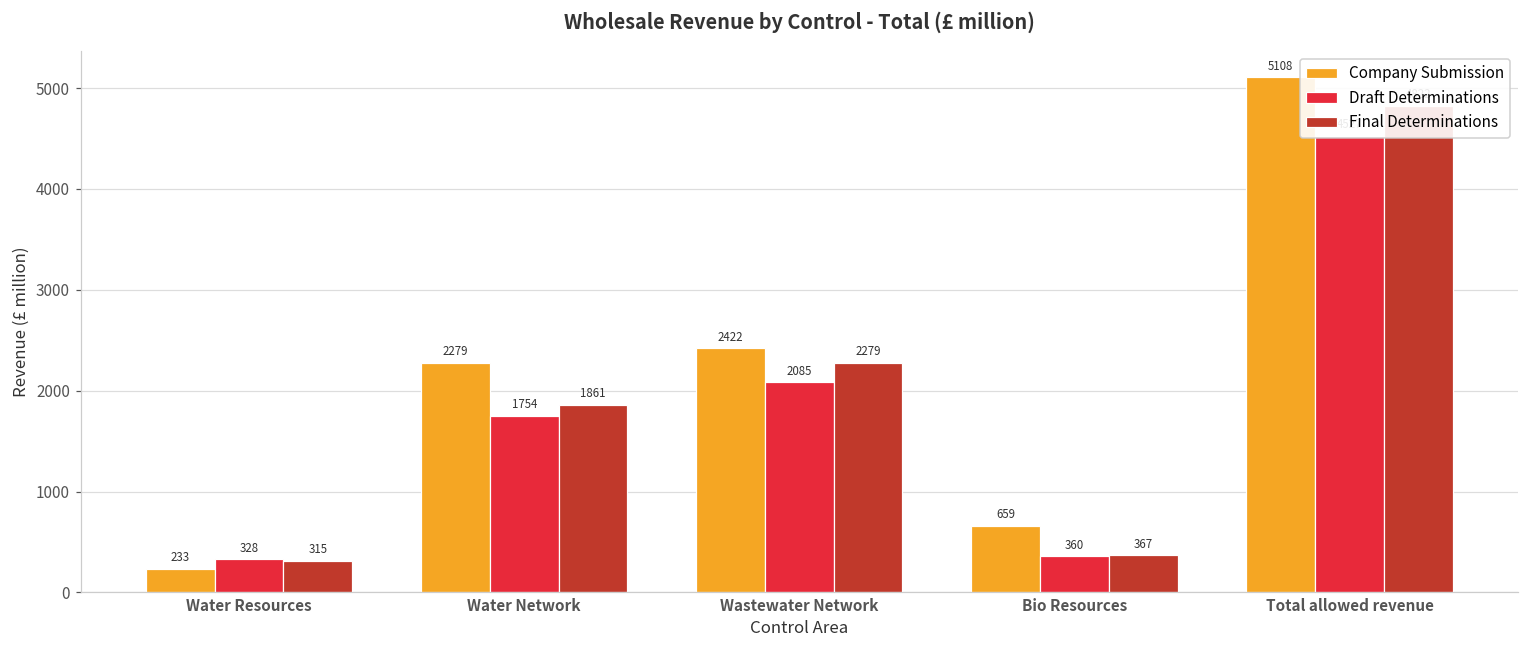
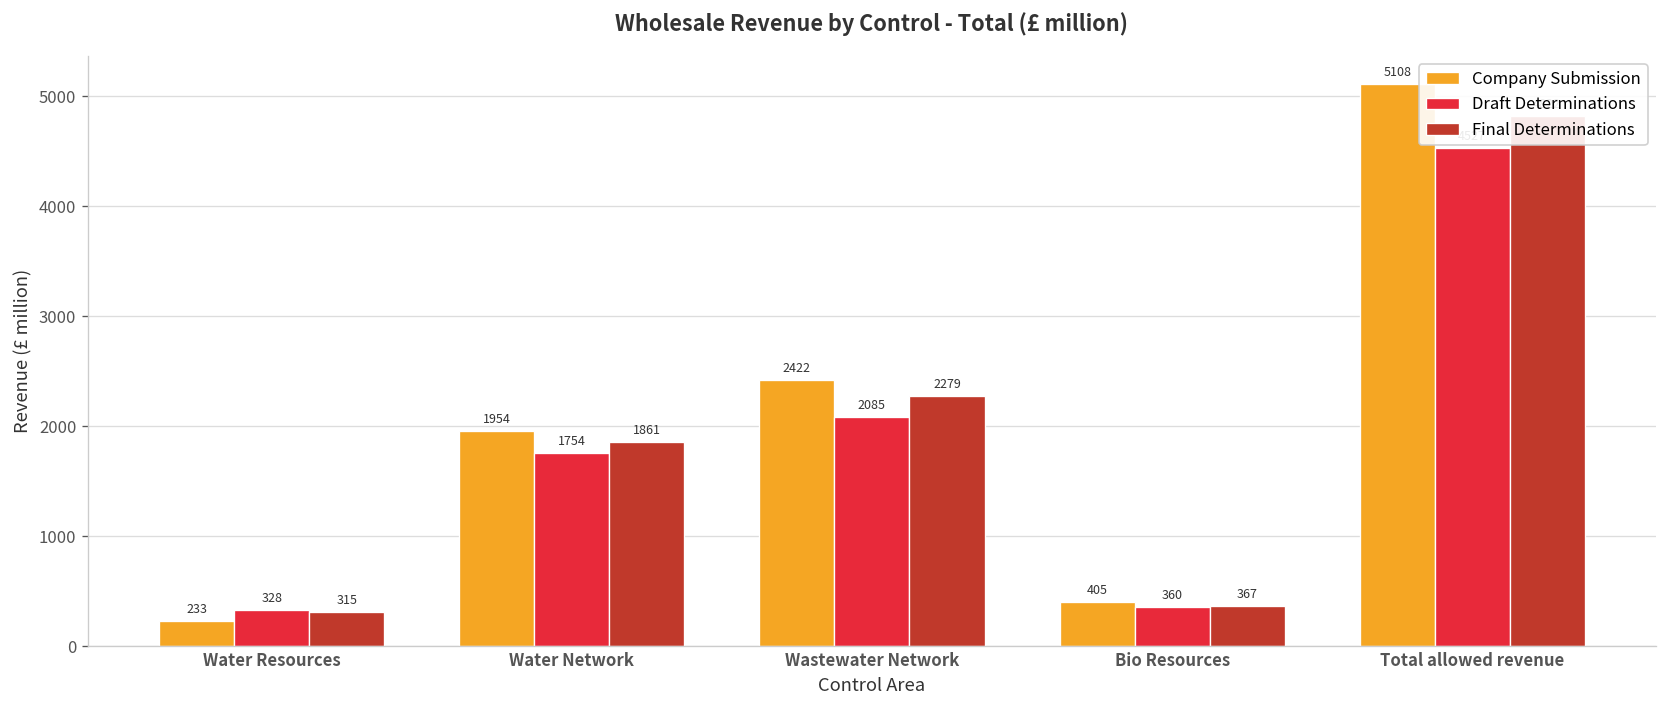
  {
    "Company Submission": {
      "Water Resources": 233,
-     "Water Network": 2279,
+     "Water Network": 1954,
      "Wastewater Network": 2422,
-     "Bio Resources": 659,
+     "Bio Resources": 405,
      "Total allowed revenue": 5108
    }
  }
